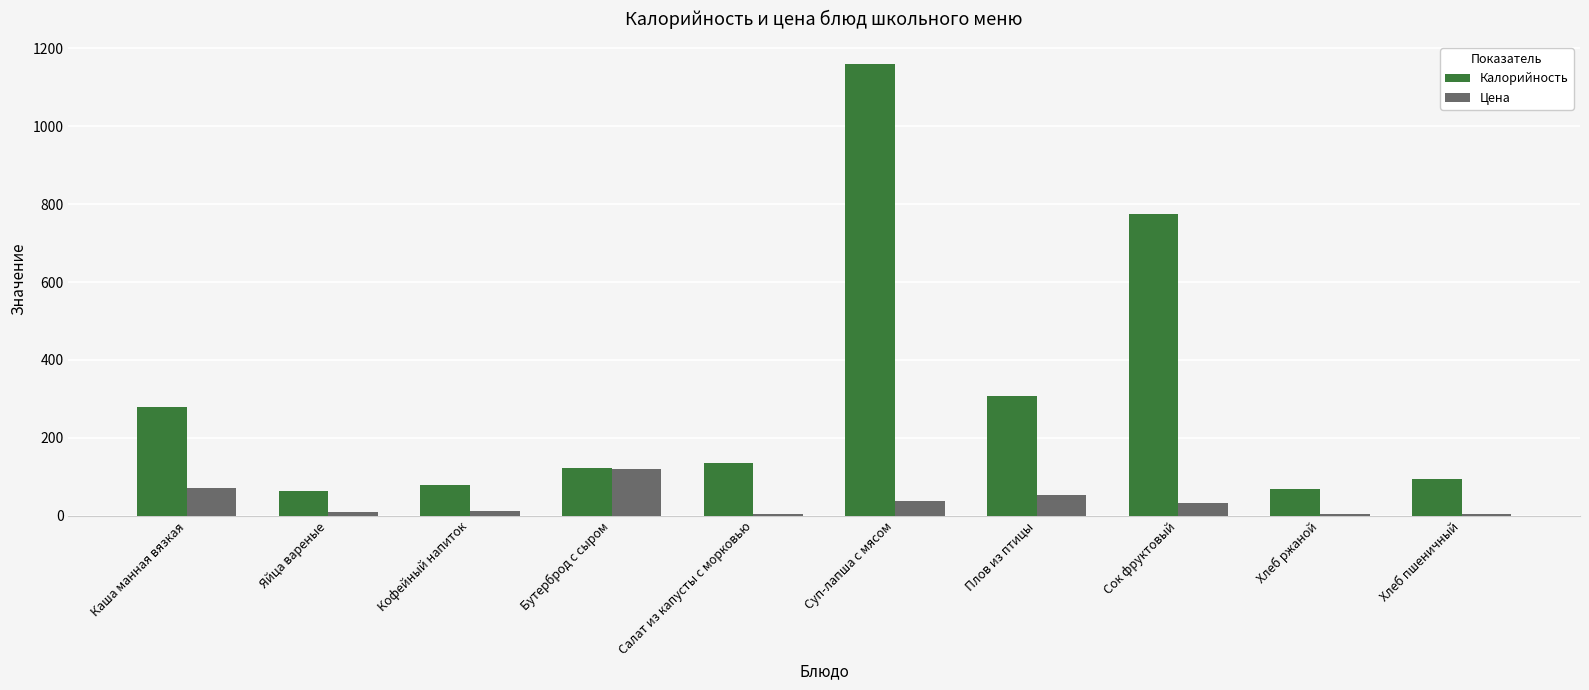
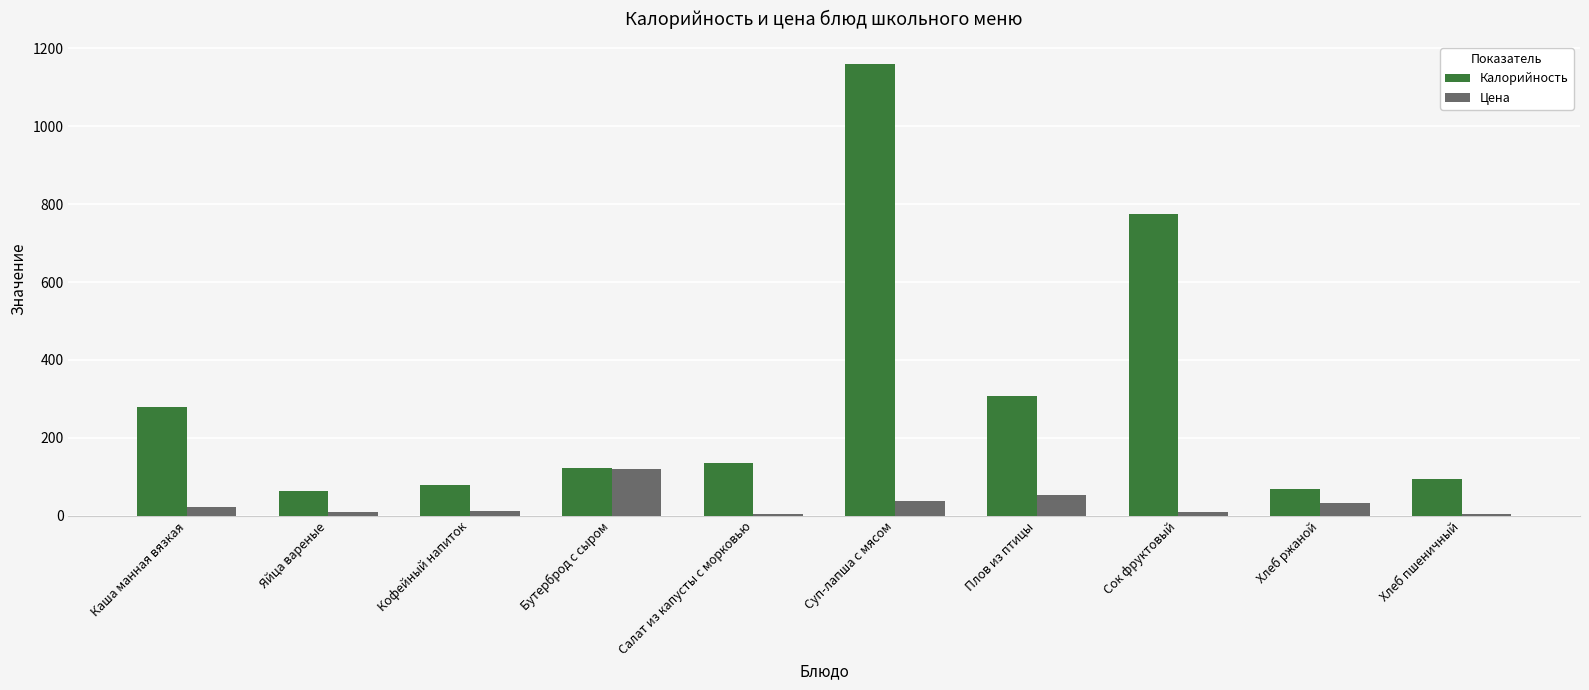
  {
    "Калорийность": {
      "Каша манная вязкая": 280,
      "Яйца вареные": 60,
      "Кофейный напиток": 80,
      "Бутерброд с сыром": 120,
      "Салат из капусты с морковью": 140,
      "Суп-лапша с мясом": 1160,
      "Плов из птицы": 310,
      "Сок фруктовый": 770,
      "Хлеб ржаной": 70,
      "Хлеб пшеничный": 90
    },
    "Цена": {
-     "Каша манная вязкая": 70,
+     "Каша манная вязкая": 20,
      "Яйца вареные": 10,
      "Кофейный напиток": 10,
      "Бутерброд с сыром": 120,
      "Суп-лапша с мясом": 40,
      "Плов из птицы": 50,
-     "Сок фруктовый": 30,
-     "Хлеб ржаной": 0
+     "Сок фруктовый": 10,
+     "Хлеб ржаной": 30
    }
  }
